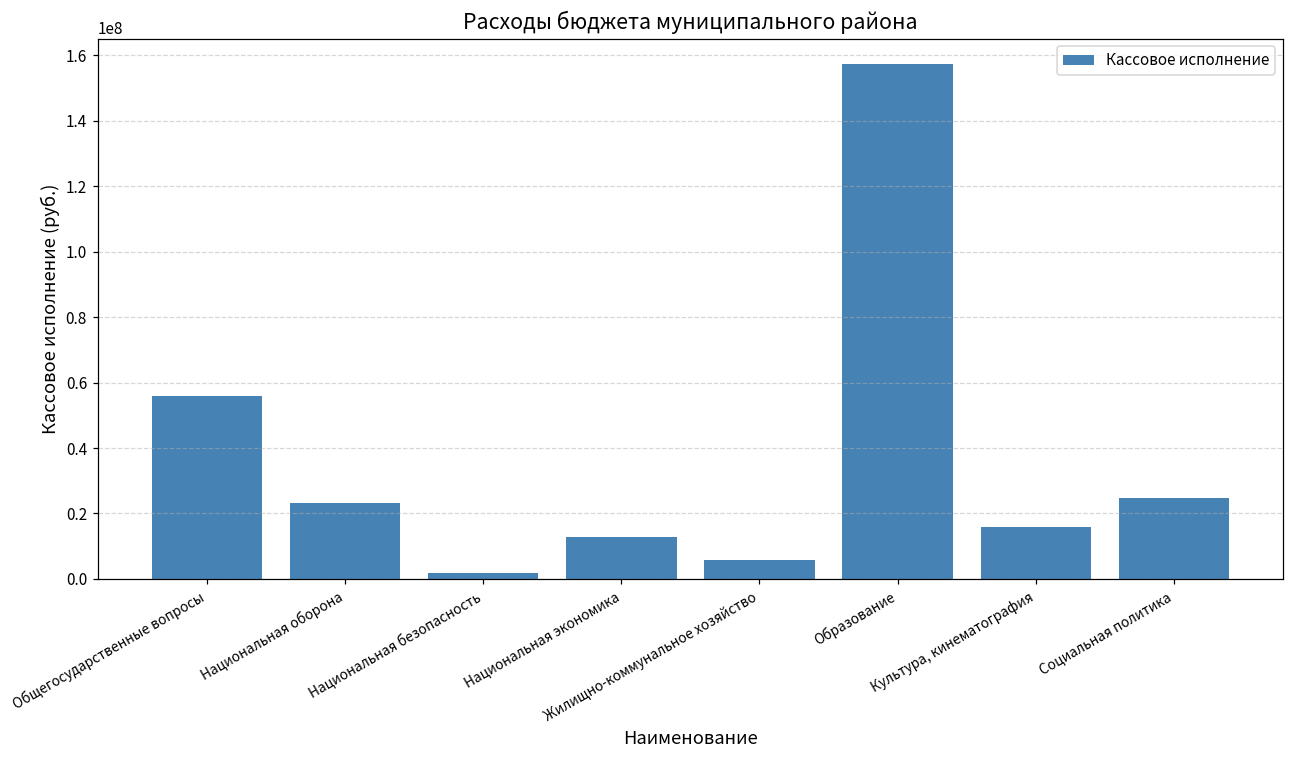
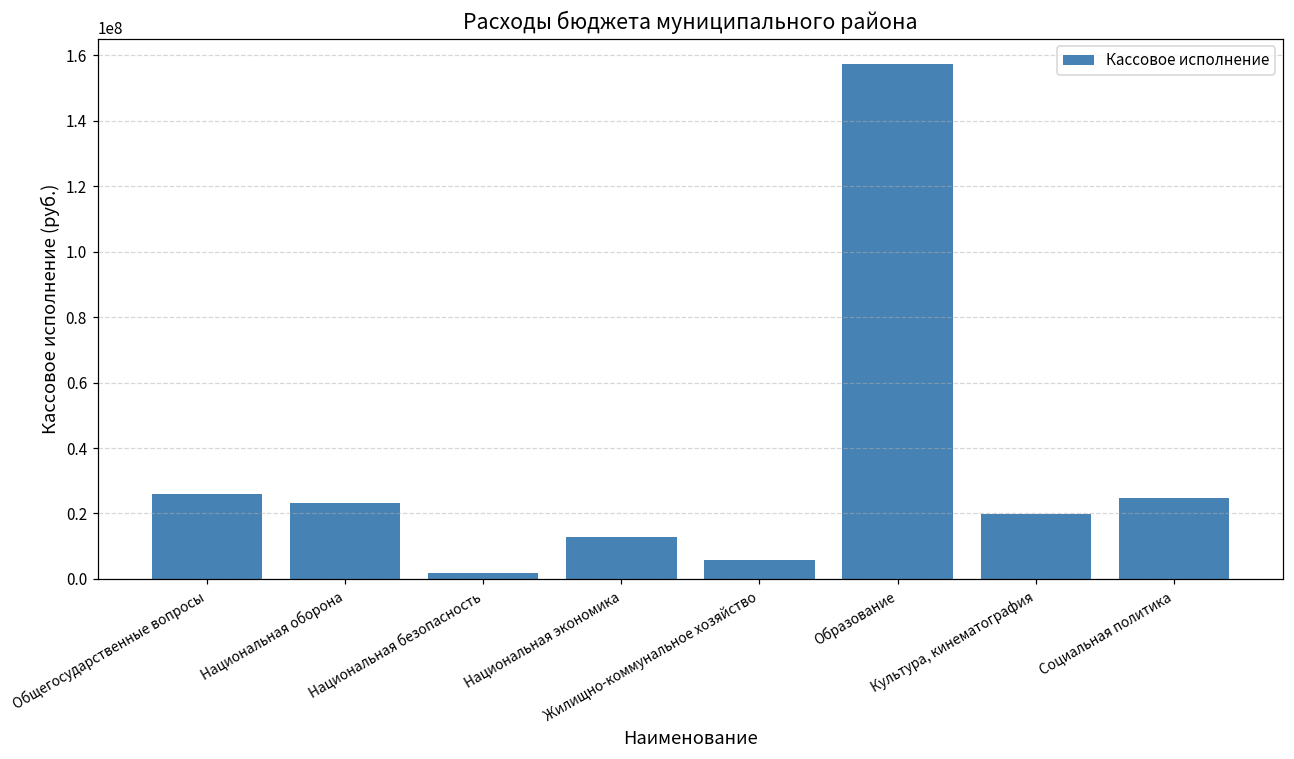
  {
-   "Общегосударственные вопросы": 56000000,
+   "Общегосударственные вопросы": 26000000,
    "Национальная оборона": 23000000,
    "Национальная безопасность": 2000000,
    "Национальная экономика": 13000000,
    "Жилищно-коммунальное хозяйство": 6000000,
    "Образование": 157000000,
-   "Культура, кинематография": 16000000,
+   "Культура, кинематография": 20000000,
    "Социальная политика": 25000000
  }
